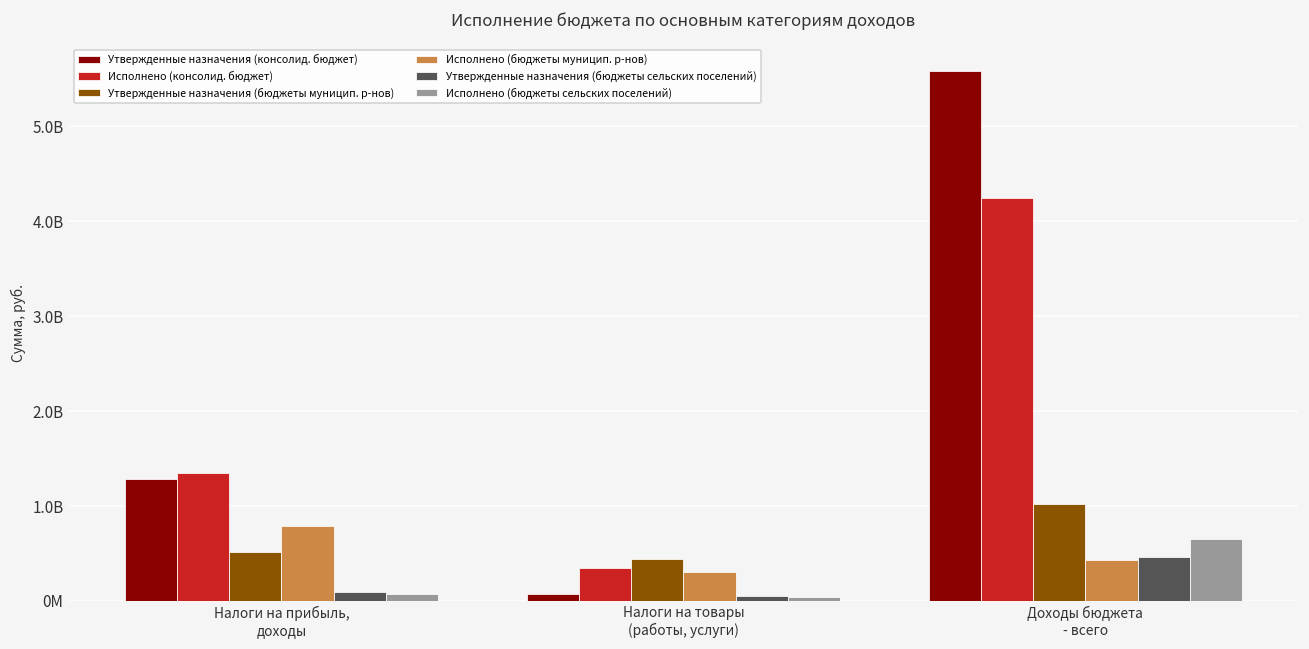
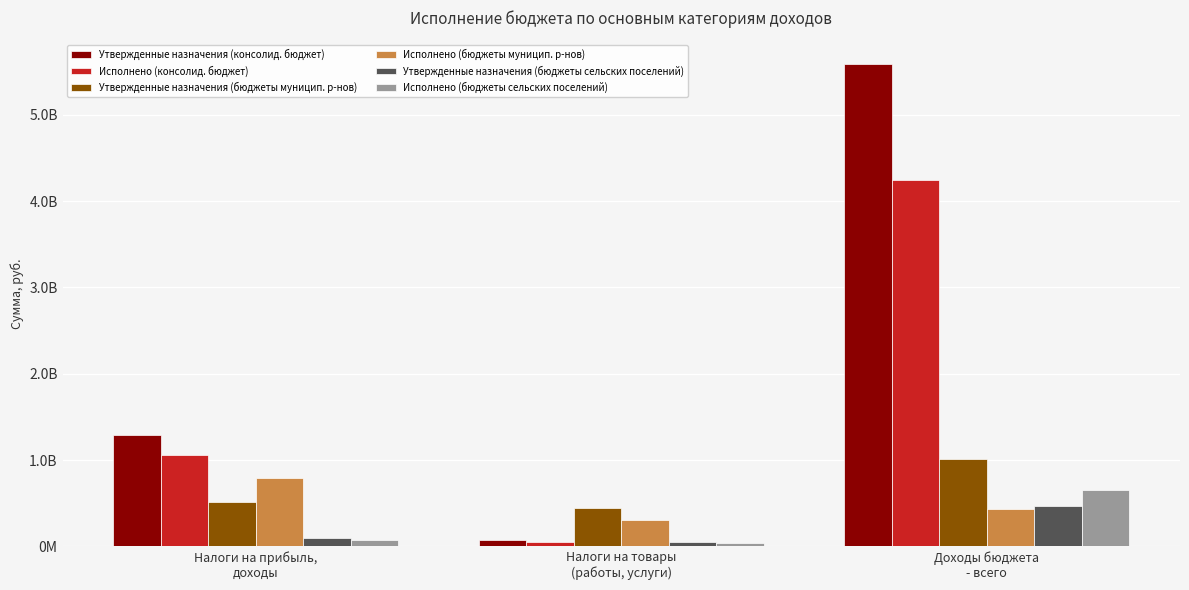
  {
    "Утвержденные назначения (консолид. бюджет)": {
      "Налоги на прибыль, доходы": 1300000000,
      "Налоги на товары (работы, услуги)": 100000000,
      "Доходы бюджета - всего": 5600000000
    },
    "Исполнено (консолид. бюджет)": {
-     "Налоги на прибыль, доходы": 1300000000,
-     "Налоги на товары (работы, услуги)": 300000000,
+     "Налоги на прибыль, доходы": 1100000000,
+     "Налоги на товары (работы, услуги)": 100000000,
      "Доходы бюджета - всего": 4200000000
    },
    "Утвержденные назначения (бюджеты муницип. р-нов)": {
      "Налоги на прибыль, доходы": 500000000,
      "Налоги на товары (работы, услуги)": 400000000,
      "Доходы бюджета - всего": 1000000000
    },
    "Исполнено (бюджеты муницип. р-нов)": {
      "Налоги на прибыль, доходы": 800000000,
      "Налоги на товары (работы, услуги)": 300000000,
      "Доходы бюджета - всего": 400000000
    },
    "Утвержденные назначения (бюджеты сельских поселений)": {
      "Налоги на прибыль, доходы": 100000000,
      "Налоги на товары (работы, услуги)": 0,
      "Доходы бюджета - всего": 500000000
    },
    "Исполнено (бюджеты сельских поселений)": {
      "Налоги на прибыль, доходы": 100000000,
      "Налоги на товары (работы, услуги)": 0,
      "Доходы бюджета - всего": 700000000
    }
  }
